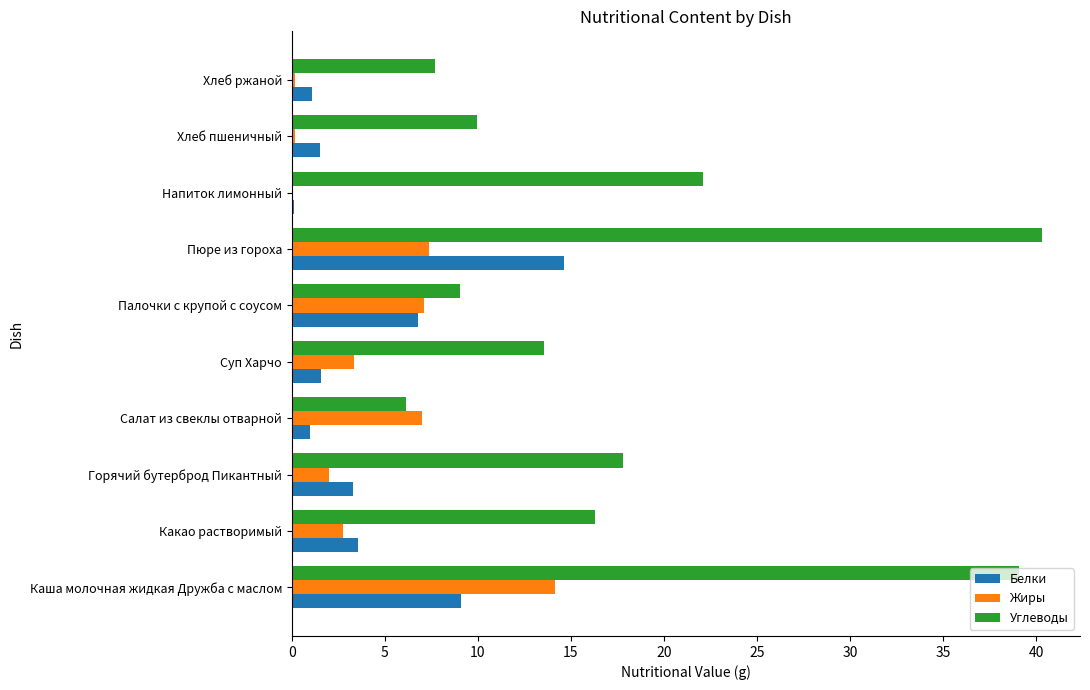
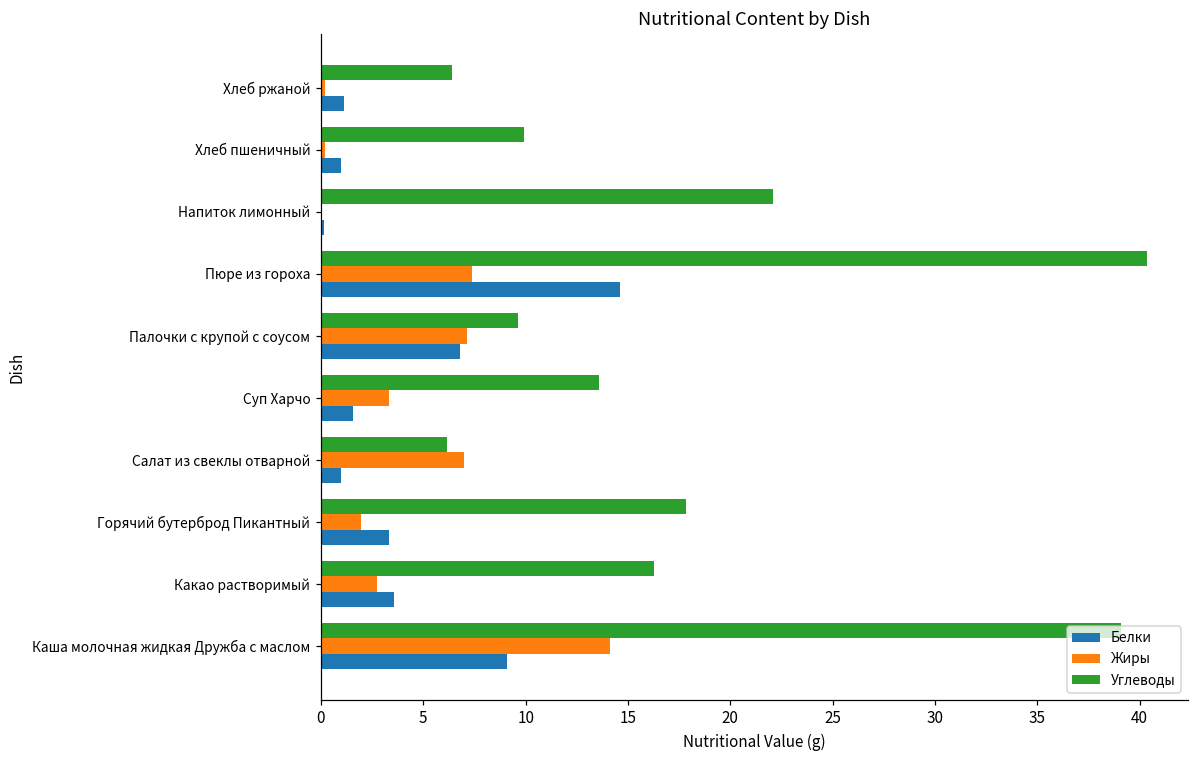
  {
    "Белки": {
      "Хлеб ржаной": 1.1,
-     "Хлеб пшеничный": 1.5,
+     "Хлеб пшеничный": 1.0,
      "Пюре из гороха": 14.6,
      "Палочки с крупой с соусом": 6.8,
      "Суп Харчо": 1.6,
      "Салат из свеклы отварной": 1.0,
      "Горячий бутерброд Пикантный": 3.3,
      "Какао растворимый": 3.6,
      "Каша молочная жидкая Дружба с маслом": 9.1
    },
    "Жиры": {
      "Хлеб ржаной": 0.2,
      "Хлеб пшеничный": 0.2,
      "Напиток лимонный": 0.0,
      "Пюре из гороха": 7.4,
      "Палочки с крупой с соусом": 7.1,
      "Суп Харчо": 3.3,
      "Салат из свеклы отварной": 7.0,
      "Горячий бутерброд Пикантный": 2.0,
      "Какао растворимый": 2.7,
      "Каша молочная жидкая Дружба с маслом": 14.1
    },
    "Углеводы": {
-     "Хлеб ржаной": 7.7,
+     "Хлеб ржаной": 6.4,
      "Хлеб пшеничный": 9.9,
      "Напиток лимонный": 22.1,
      "Пюре из гороха": 40.3,
-     "Палочки с крупой с соусом": 9.0,
+     "Палочки с крупой с соусом": 9.6,
      "Суп Харчо": 13.6,
      "Салат из свеклы отварной": 6.2,
      "Горячий бутерброд Пикантный": 17.8,
      "Какао растворимый": 16.3
    }
  }
